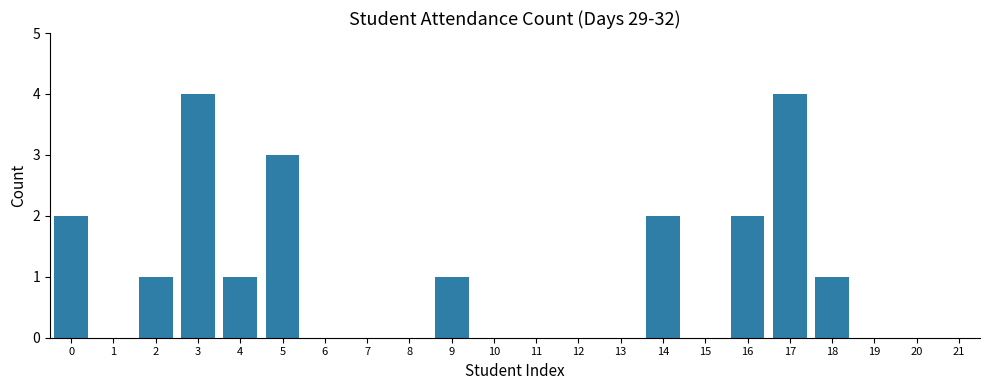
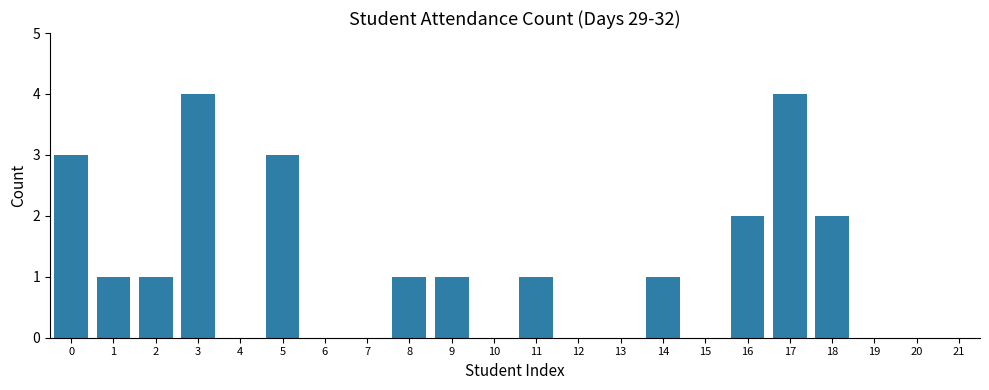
  {
-   "0": 2,
-   "1": 0,
+   "0": 3,
+   "1": 1,
    "2": 1,
    "3": 4,
-   "4": 1,
+   "4": 0,
    "5": 3,
    "6": 0,
    "7": 0,
-   "8": 0,
+   "8": 1,
    "9": 1,
    "10": 0,
-   "11": 0,
+   "11": 1,
    "12": 0,
    "13": 0,
-   "14": 2,
+   "14": 1,
    "15": 0,
    "16": 2,
    "17": 4,
-   "18": 1,
+   "18": 2,
    "19": 0,
    "20": 0,
    "21": 0
  }
